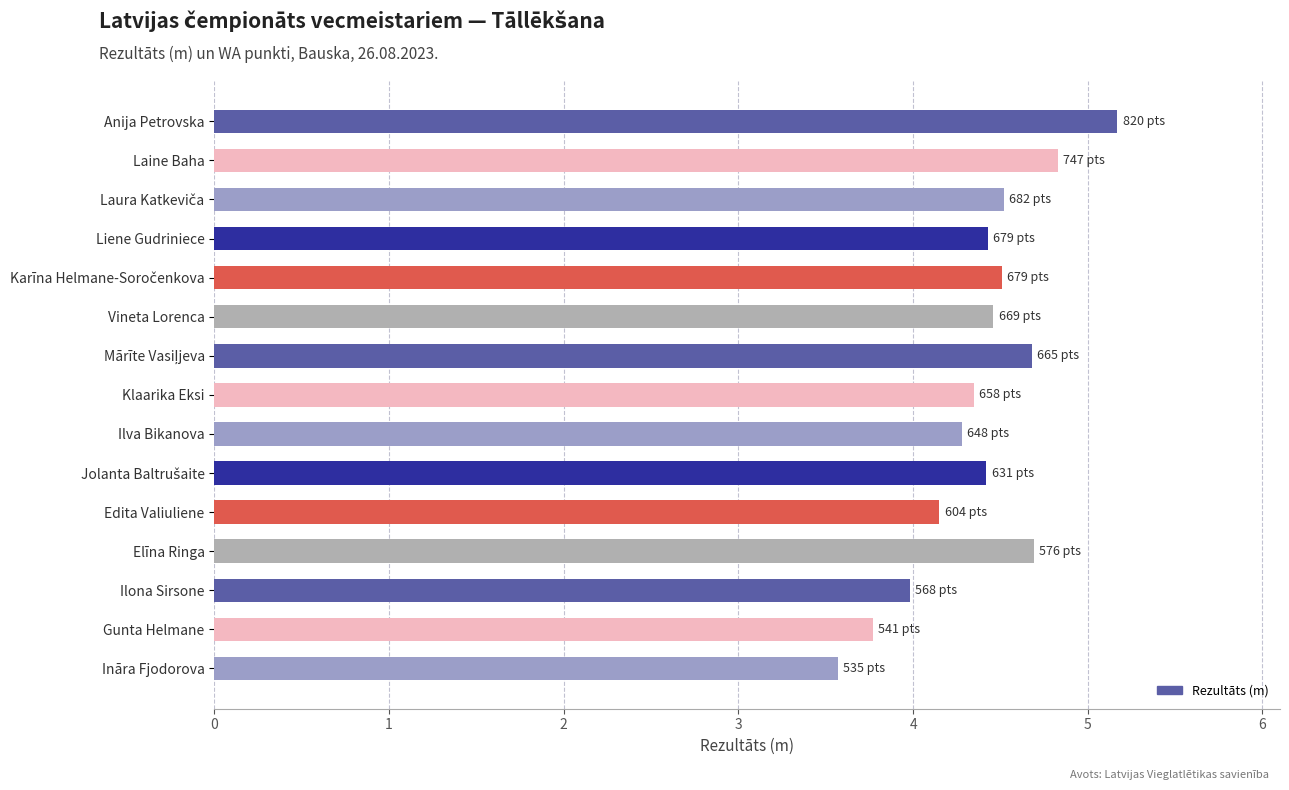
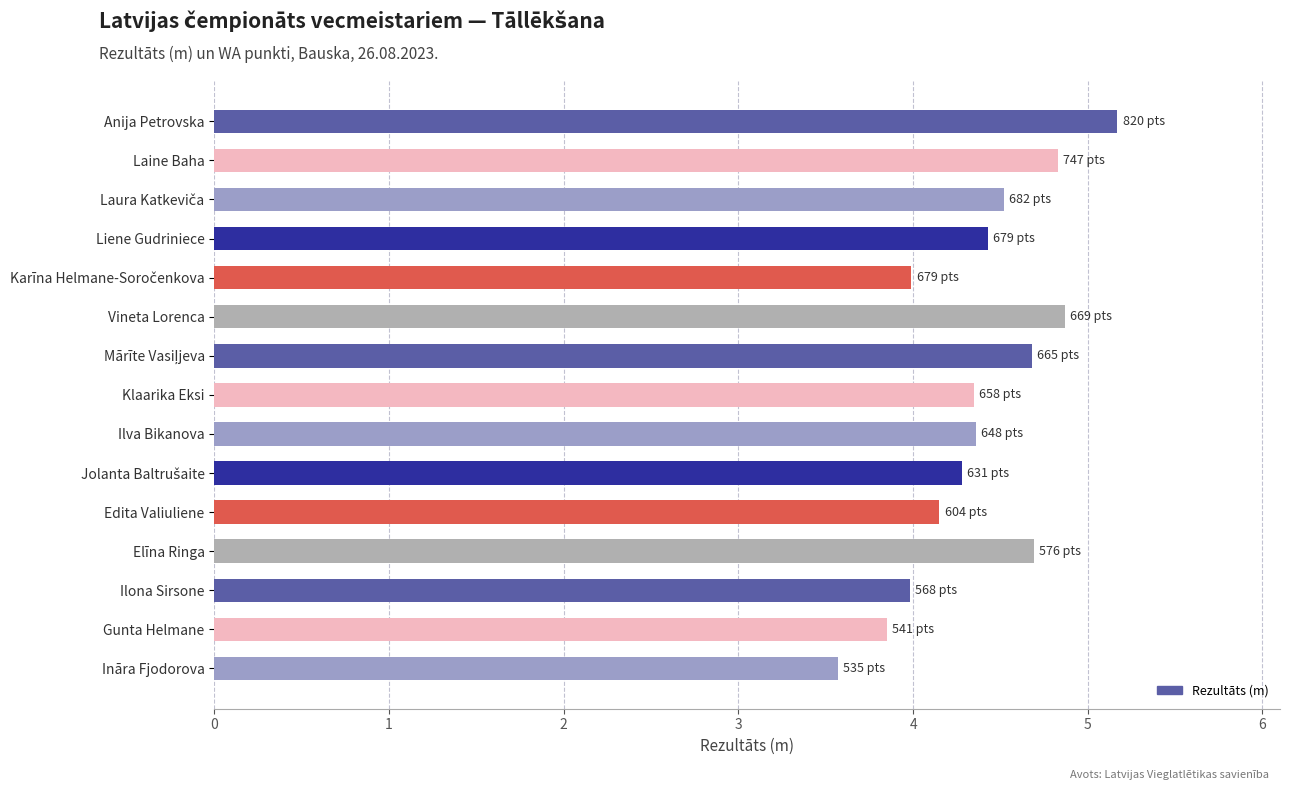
  {
-   "Karīna Helmane-Soročenkova": 4.51,
-   "Vineta Lorenca": 4.46,
-   "Ilva Bikanova": 4.28,
-   "Jolanta Baltrušaite": 4.42,
-   "Gunta Helmane": 3.77
+   "Karīna Helmane-Soročenkova": 3.99,
+   "Vineta Lorenca": 4.87,
+   "Ilva Bikanova": 4.36,
+   "Jolanta Baltrušaite": 4.28,
+   "Gunta Helmane": 3.85
  }
